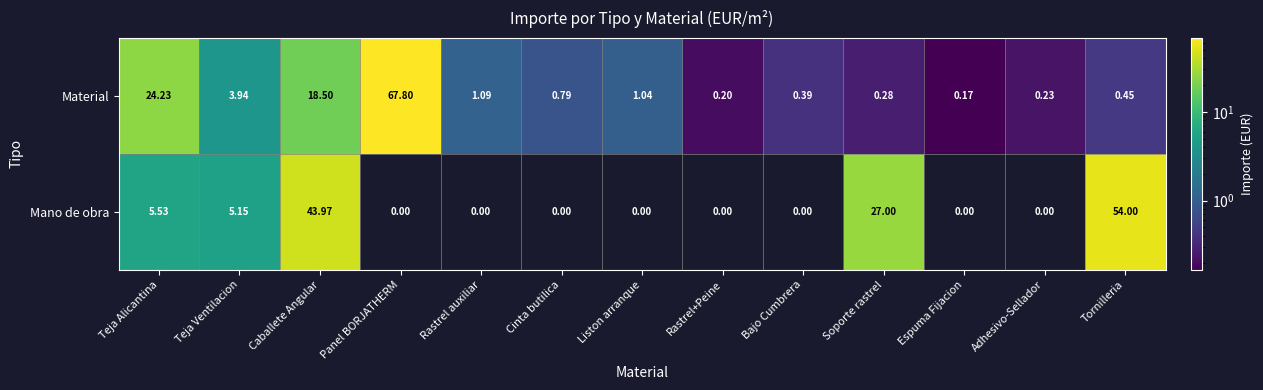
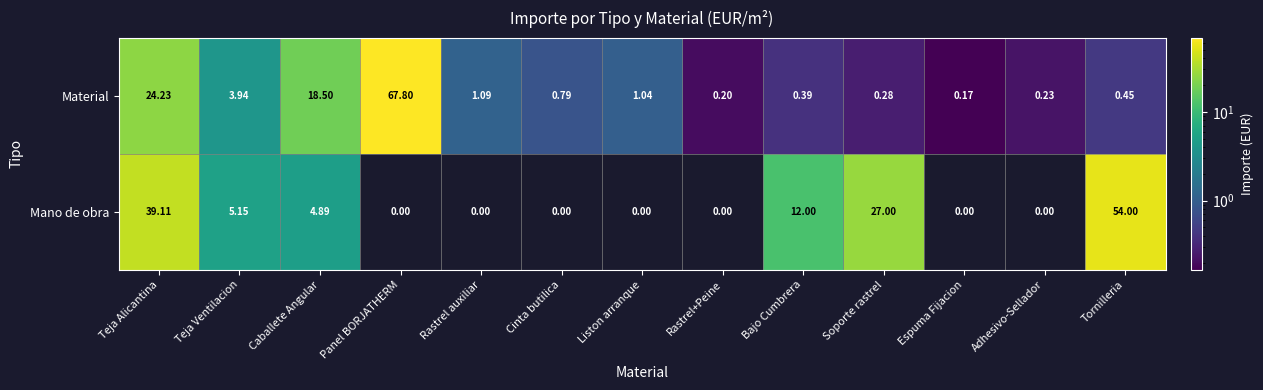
  {
    "Material": {
      "Teja Alicantina": 24.23,
      "Teja Ventilacion": 3.94,
      "Caballete Angular": 18.50,
      "Panel BORJATHERM": 67.80,
      "Rastrel auxiliar": 1.09,
      "Cinta butilica": 0.79,
      "Liston arranque": 1.04,
      "Rastrel+Peine": 0.20,
      "Bajo Cumbrera": 0.39,
      "Soporte rastrel": 0.28,
      "Espuma Fijacion": 0.17,
      "Adhesivo-Sellador": 0.23,
      "Tornilleria": 0.45
    },
    "Mano de obra": {
-     "Teja Alicantina": 5.53,
+     "Teja Alicantina": 39.11,
      "Teja Ventilacion": 5.15,
-     "Caballete Angular": 43.97,
+     "Caballete Angular": 4.89,
      "Panel BORJATHERM": 0.00,
      "Rastrel auxiliar": 0.00,
      "Cinta butilica": 0.00,
      "Liston arranque": 0.00,
      "Rastrel+Peine": 0.00,
-     "Bajo Cumbrera": 0.00,
+     "Bajo Cumbrera": 12.00,
      "Soporte rastrel": 27.00,
      "Espuma Fijacion": 0.00,
      "Adhesivo-Sellador": 0.00,
      "Tornilleria": 54.00
    }
  }
